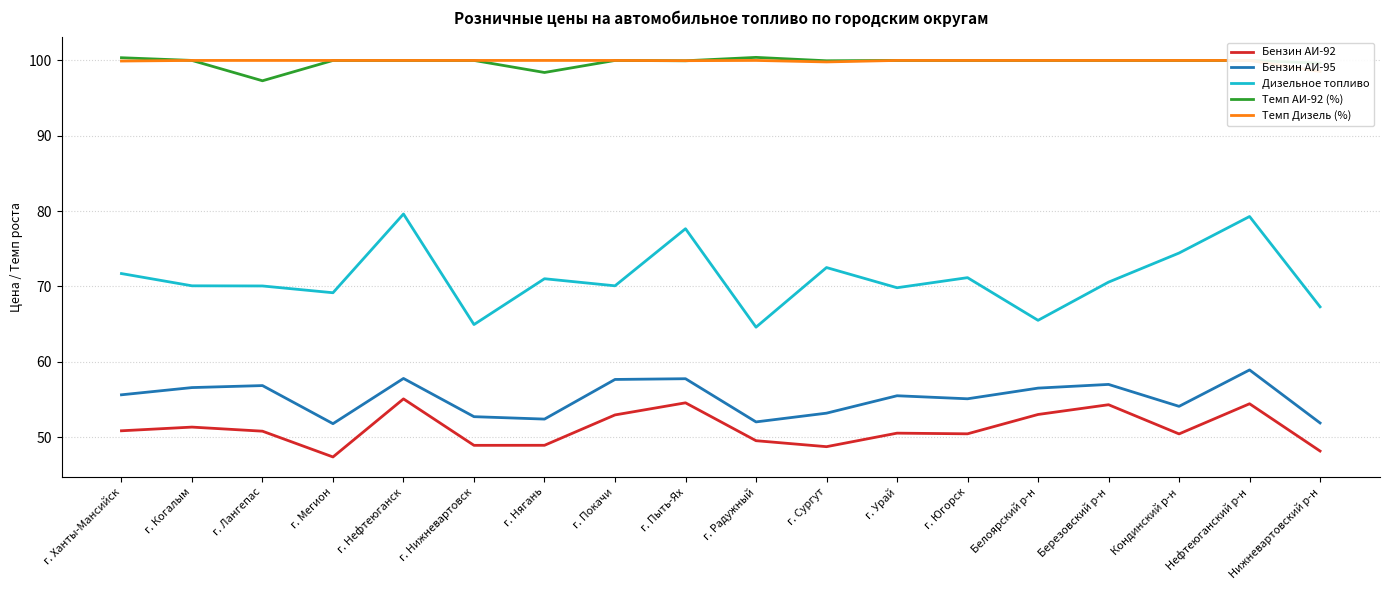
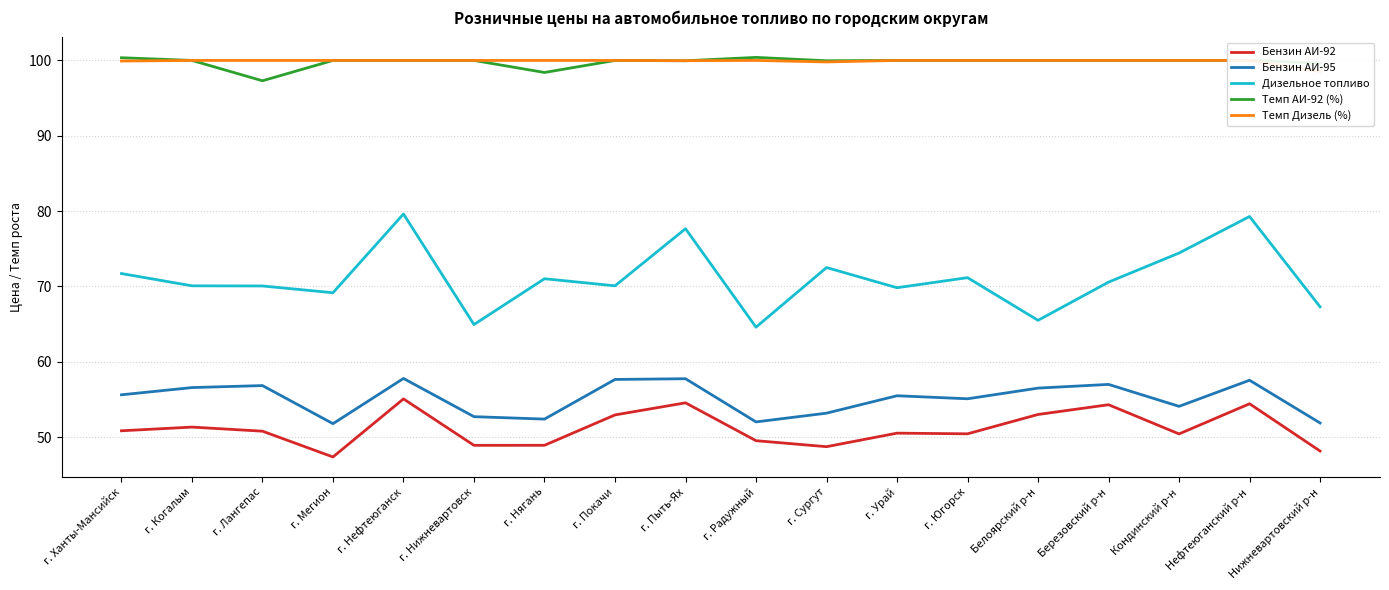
  {
    "Бензин АИ-92": {
      "г. Ханты-Мансийск": 51,
      "г. Когалым": 51,
      "г. Лангепас": 51,
      "г. Мегион": 47,
      "г. Нефтеюганск": 55,
      "г. Нижневартовск": 49,
      "г. Нягань": 49,
      "г. Покачи": 53,
      "г. Пыть-Ях": 55,
      "г. Радужный": 50,
      "г. Сургут": 49,
      "г. Урай": 51,
      "г. Югорск": 50,
      "Белоярский р-н": 53,
      "Березовский р-н": 54,
      "Кондинский р-н": 50,
      "Нефтеюганский р-н": 54,
      "Нижневартовский р-н": 48
    },
    "Бензин АИ-95": {
      "г. Ханты-Мансийск": 56,
      "г. Когалым": 57,
      "г. Лангепас": 57,
      "г. Мегион": 52,
      "г. Нефтеюганск": 58,
      "г. Нижневартовск": 53,
      "г. Нягань": 52,
      "г. Покачи": 58,
      "г. Пыть-Ях": 58,
      "г. Радужный": 52,
      "г. Сургут": 53,
      "г. Урай": 55,
      "г. Югорск": 55,
      "Белоярский р-н": 57,
      "Березовский р-н": 57,
      "Кондинский р-н": 54,
-     "Нефтеюганский р-н": 59,
+     "Нефтеюганский р-н": 58,
      "Нижневартовский р-н": 52
    },
    "Дизельное топливо": {
      "г. Ханты-Мансийск": 72,
      "г. Когалым": 70,
      "г. Лангепас": 70,
      "г. Мегион": 69,
      "г. Нефтеюганск": 80,
      "г. Нижневартовск": 65,
      "г. Нягань": 71,
      "г. Покачи": 70,
      "г. Пыть-Ях": 78,
      "г. Радужный": 65,
      "г. Сургут": 73,
      "г. Урай": 70,
      "г. Югорск": 71,
      "Белоярский р-н": 66,
      "Березовский р-н": 71,
      "Кондинский р-н": 74,
      "Нефтеюганский р-н": 79,
      "Нижневартовский р-н": 67
    },
    "Темп АИ-92 (%)": {
      "г. Ханты-Мансийск": 100,
      "г. Лангепас": 97,
      "г. Нягань": 98,
      "г. Радужный": 100
    },
    "Темп Дизель (%)": {
      "г. Ханты-Мансийск": 100,
      "г. Лангепас": 100,
      "г. Нягань": 100,
      "г. Радужный": 100
    }
  }
